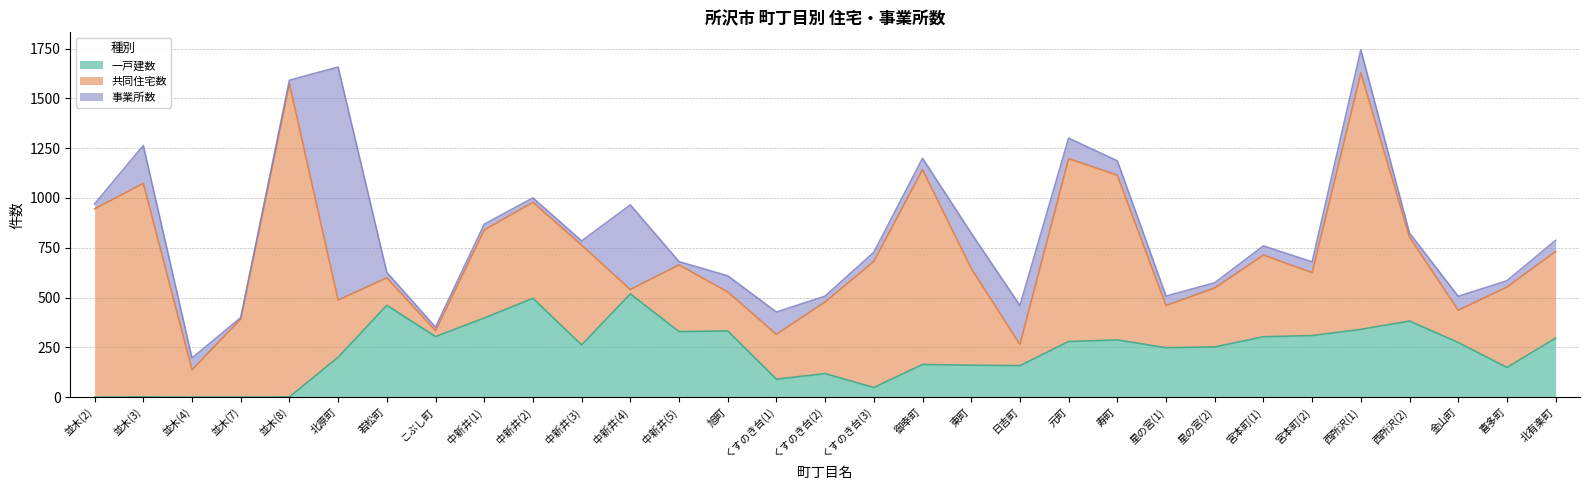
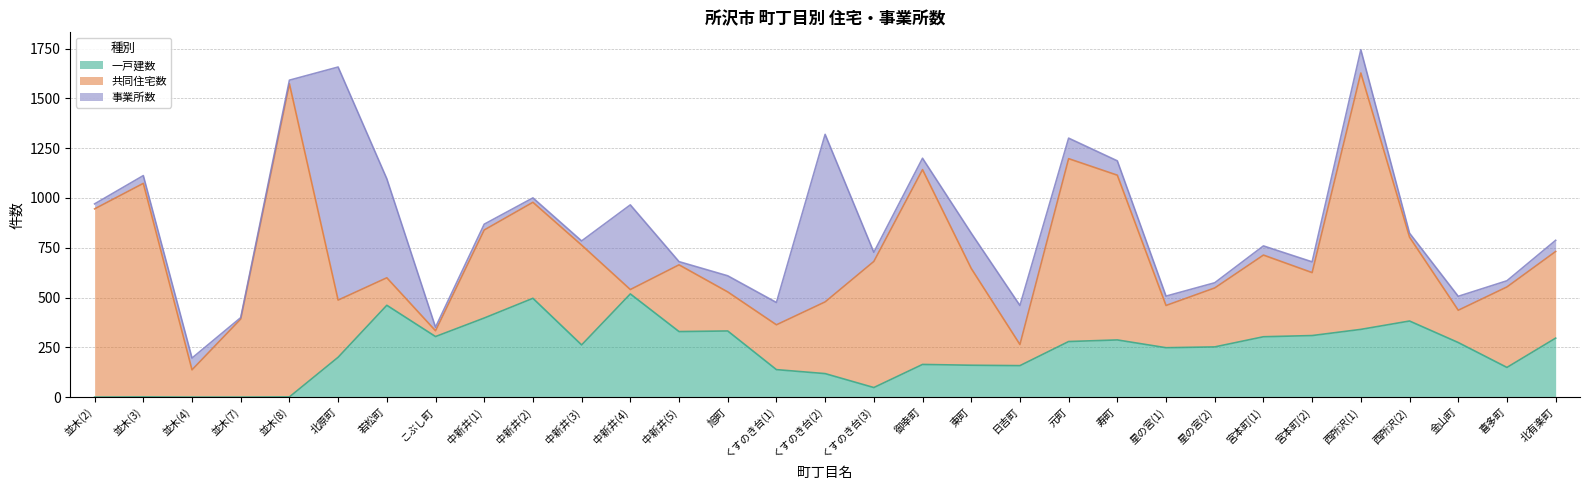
  {
    "一戸建数": {
      "並木(2)": 0,
      "並木(3)": 0,
      "並木(4)": 0,
      "並木(7)": 0,
      "並木(8)": 0,
      "北原町": 200,
      "若松町": 460,
      "こぶし町": 300,
      "中新井(1)": 400,
      "中新井(2)": 500,
      "中新井(3)": 260,
      "中新井(4)": 520,
      "中新井(5)": 330,
      "旭町": 330,
-     "くすのき台(1)": 90,
+     "くすのき台(1)": 140,
      "くすのき台(2)": 120,
      "くすのき台(3)": 50,
      "御幸町": 160,
      "東町": 160,
      "日吉町": 160,
      "元町": 280,
      "寿町": 290,
      "星の宮(1)": 250,
      "星の宮(2)": 250,
      "宮本町(1)": 300,
      "宮本町(2)": 310,
      "西所沢(1)": 340,
      "西所沢(2)": 380,
      "金山町": 270,
      "喜多町": 150,
      "北有楽町": 300
    },
    "共同住宅数": {
      "並木(2)": 950,
      "並木(3)": 1070,
      "並木(4)": 140,
      "並木(8)": 1570,
      "北原町": 290,
      "若松町": 140,
      "こぶし町": 30,
      "中新井(1)": 440,
      "中新井(2)": 480,
      "中新井(3)": 500,
      "中新井(4)": 20,
      "中新井(5)": 340,
      "旭町": 200,
      "くすのき台(1)": 230,
      "くすのき台(2)": 360,
      "くすのき台(3)": 630,
      "御幸町": 980,
      "東町": 490,
      "日吉町": 110,
      "元町": 920,
      "寿町": 830,
      "星の宮(1)": 210,
      "星の宮(2)": 300,
      "宮本町(1)": 410,
      "宮本町(2)": 320,
      "西所沢(1)": 1290,
      "西所沢(2)": 420,
      "金山町": 160,
      "喜多町": 400,
      "北有楽町": 440
    },
    "事業所数": {
      "並木(2)": 30,
-     "並木(3)": 190,
+     "並木(3)": 40,
      "並木(4)": 60,
      "並木(8)": 20,
      "北原町": 1170,
-     "若松町": 30,
+     "若松町": 500,
      "こぶし町": 20,
      "中新井(1)": 30,
      "中新井(2)": 20,
      "中新井(3)": 20,
      "中新井(4)": 430,
      "中新井(5)": 20,
      "旭町": 80,
      "くすのき台(1)": 110,
-     "くすのき台(2)": 30,
+     "くすのき台(2)": 840,
      "くすのき台(3)": 50,
      "御幸町": 60,
      "東町": 180,
      "日吉町": 200,
      "元町": 100,
      "寿町": 70,
      "星の宮(1)": 50,
      "星の宮(2)": 30,
      "宮本町(1)": 50,
      "宮本町(2)": 50,
      "西所沢(1)": 120,
      "西所沢(2)": 20,
      "金山町": 70,
      "喜多町": 30,
      "北有楽町": 60
    }
  }
